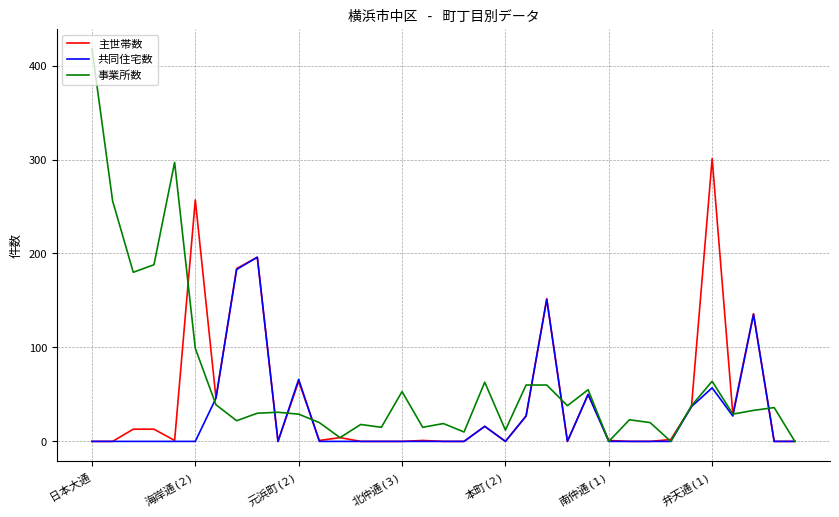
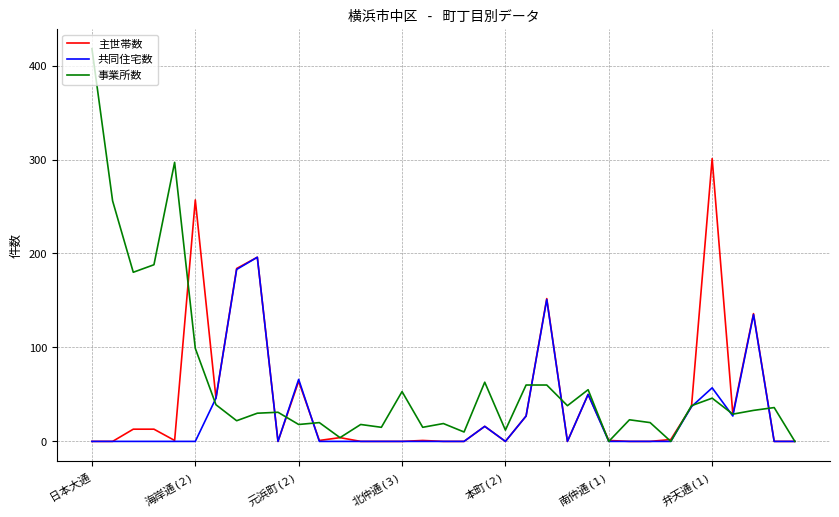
  {
    "主世帯数": {
      "海岸通(2)": 260,
      "弁天通(1)": 300
    },
    "共同住宅数": {
      "海岸通(2)": 0,
      "弁天通(1)": 60
    },
    "事業所数": {
      "海岸通(2)": 100,
-     "元浜町(2)": 30,
+     "元浜町(2)": 20,
      "北仲通(3)": 50,
      "本町(2)": 10,
-     "弁天通(1)": 60
+     "弁天通(1)": 50
    }
  }
